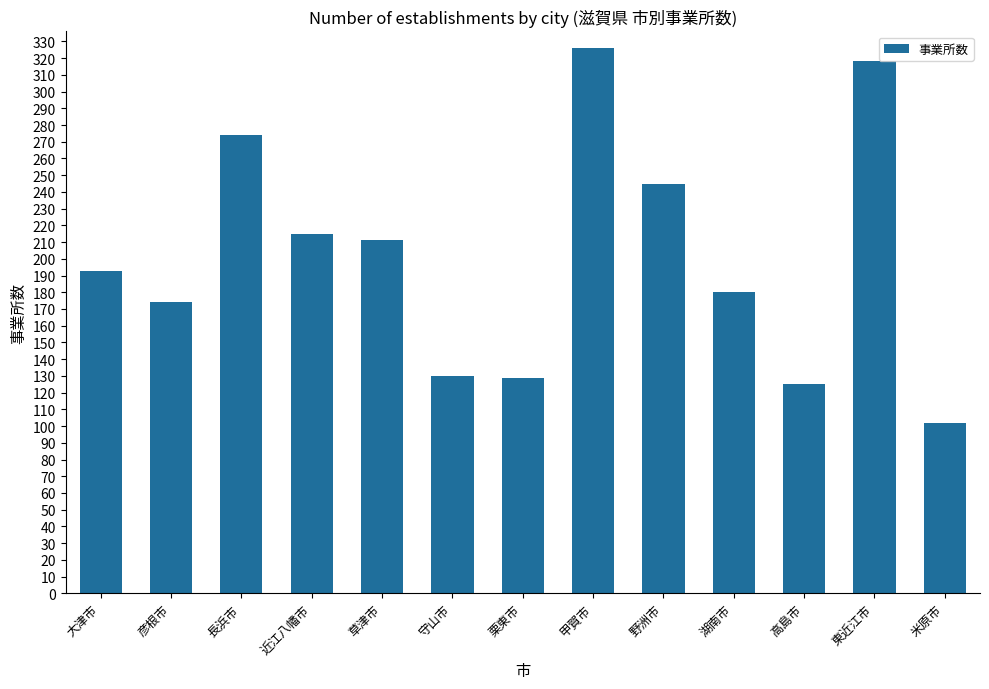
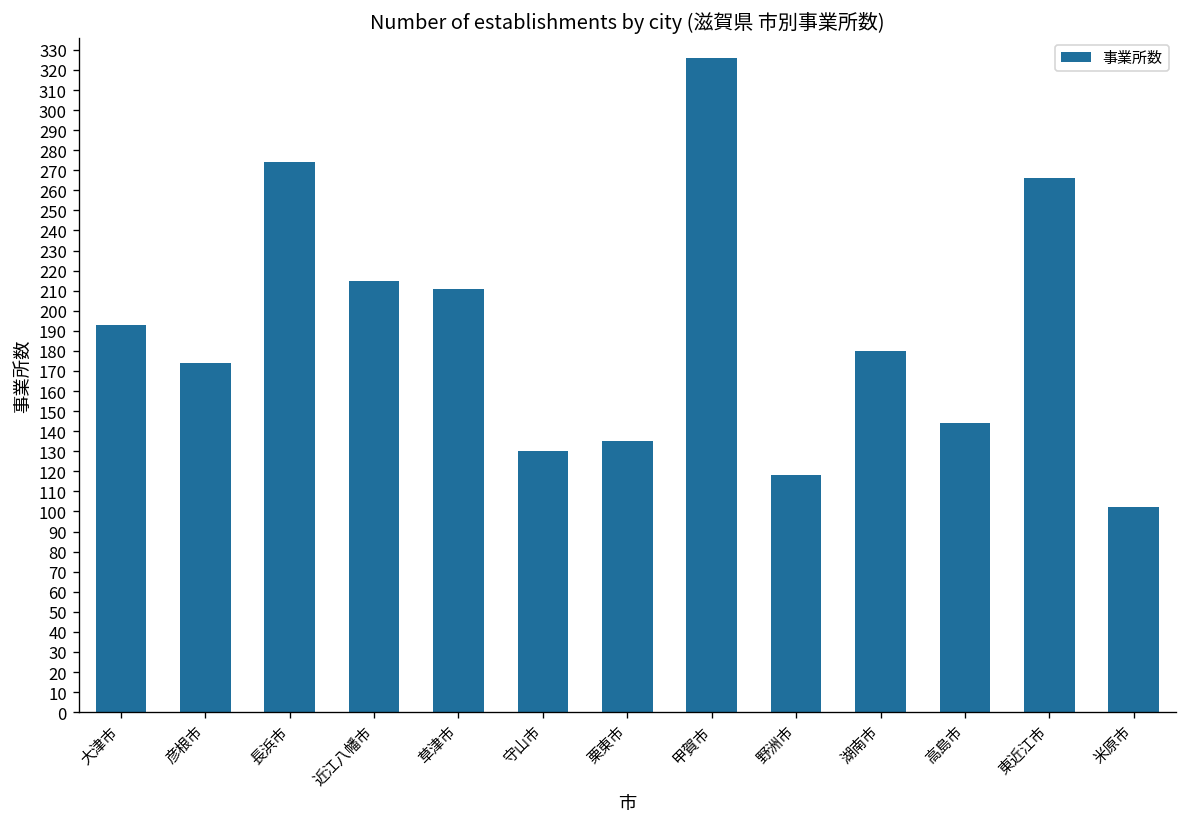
  {
    "大津市": 193,
    "彦根市": 174,
    "長浜市": 274,
    "近江八幡市": 215,
    "草津市": 211,
    "守山市": 130,
-   "栗東市": 129,
+   "栗東市": 135,
    "甲賀市": 326,
-   "野洲市": 245,
+   "野洲市": 118,
    "湖南市": 180,
-   "高島市": 125,
-   "東近江市": 318,
+   "高島市": 144,
+   "東近江市": 266,
    "米原市": 102
  }
